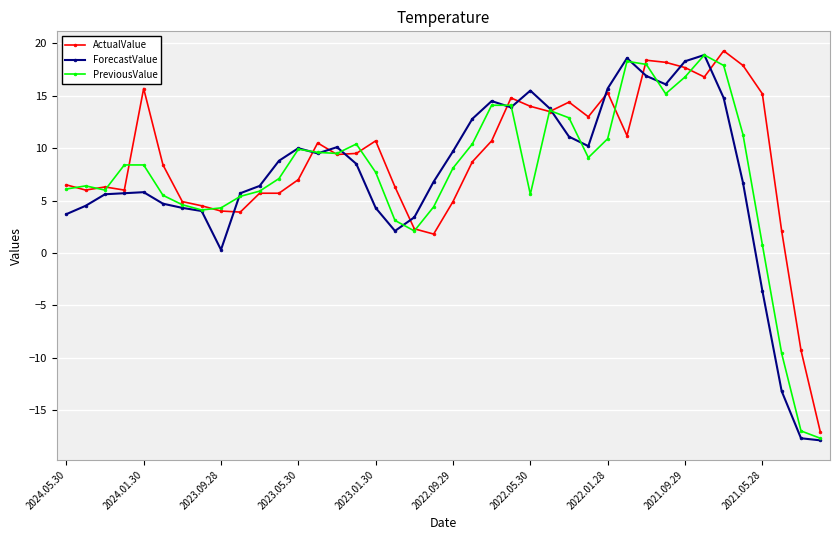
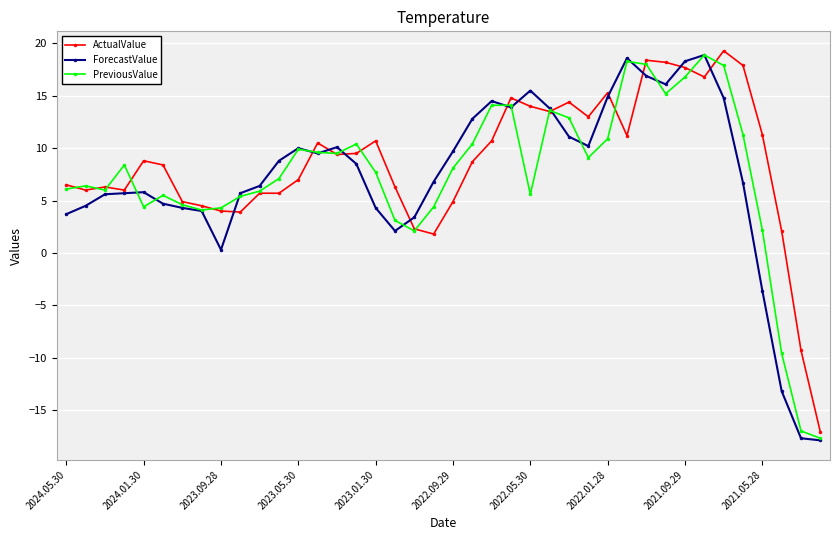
  {
    "ActualValue": {
      "2024.05.30": 6.5,
-     "2024.01.30": 15.7,
+     "2024.01.30": 8.8,
      "2023.09.28": 4.0,
      "2023.05.30": 7.0,
      "2023.01.30": 10.7,
      "2022.09.29": 4.9,
      "2022.05.30": 14.0,
      "2022.01.28": 15.3,
      "2021.09.29": 17.7,
-     "2021.05.28": 15.2
+     "2021.05.28": 11.3
    },
    "ForecastValue": {
      "2024.05.30": 3.7,
      "2024.01.30": 5.8,
      "2023.09.28": 0.3,
      "2023.01.30": 4.3,
      "2022.09.29": 9.7,
      "2022.05.30": 15.5,
-     "2022.01.28": 15.7,
+     "2022.01.28": 14.9,
      "2021.09.29": 18.3,
      "2021.05.28": -3.6
    },
    "PreviousValue": {
      "2024.05.30": 6.1,
-     "2024.01.30": 8.4,
+     "2024.01.30": 4.4,
      "2023.09.28": 4.3,
      "2023.01.30": 7.7,
      "2022.09.29": 8.1,
      "2022.05.30": 5.6,
      "2022.01.28": 10.9,
      "2021.09.29": 16.8,
-     "2021.05.28": 0.8
+     "2021.05.28": 2.2
    }
  }
